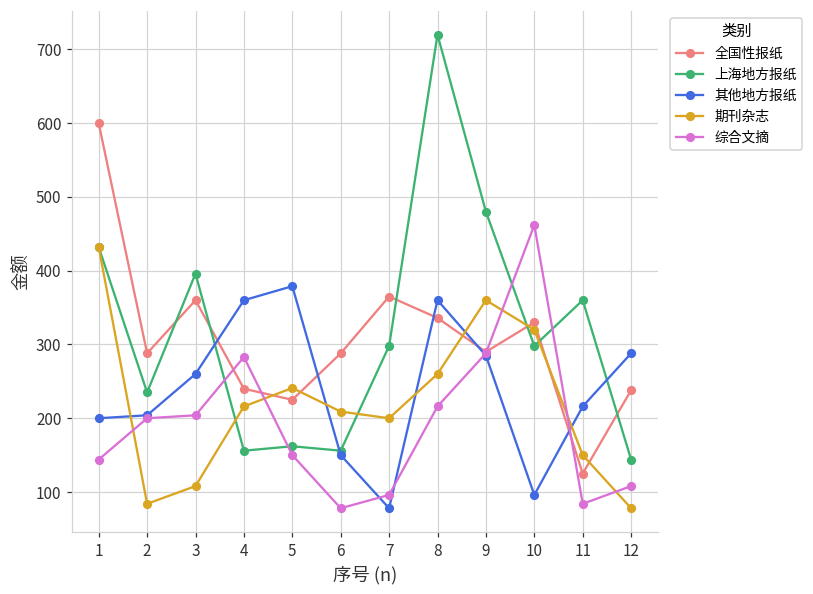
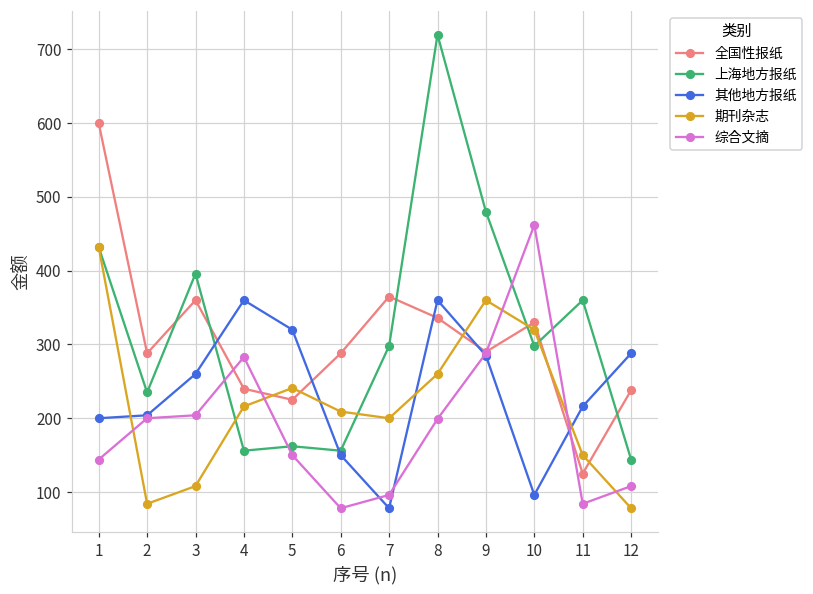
  {
    "全国性报纸": {
      "1": 600,
      "2": 290,
      "3": 360,
      "4": 240,
      "5": 230,
      "6": 290,
      "7": 370,
      "8": 340,
      "10": 330,
      "11": 130,
      "12": 240
    },
    "上海地方报纸": {
      "2": 240,
      "3": 400,
      "4": 160,
      "5": 160,
      "6": 160,
      "7": 300,
      "8": 720,
      "9": 480,
      "10": 300,
      "11": 360,
      "12": 140
    },
    "其他地方报纸": {
      "1": 200,
      "2": 200,
      "3": 260,
      "4": 360,
-     "5": 380,
+     "5": 320,
      "6": 150,
      "7": 80,
      "8": 360,
      "10": 100,
      "11": 220,
      "12": 290
    },
    "期刊杂志": {
      "2": 80,
      "3": 110,
      "4": 220,
      "5": 240,
      "6": 210,
      "7": 200,
      "8": 260,
      "9": 360,
      "10": 320,
      "11": 150,
      "12": 80
    },
    "综合文摘": {
      "1": 140,
      "2": 200,
      "3": 200,
      "4": 280,
      "5": 150,
      "6": 80,
      "7": 100,
-     "8": 220,
+     "8": 200,
      "10": 460,
      "11": 80,
      "12": 110
    }
  }
